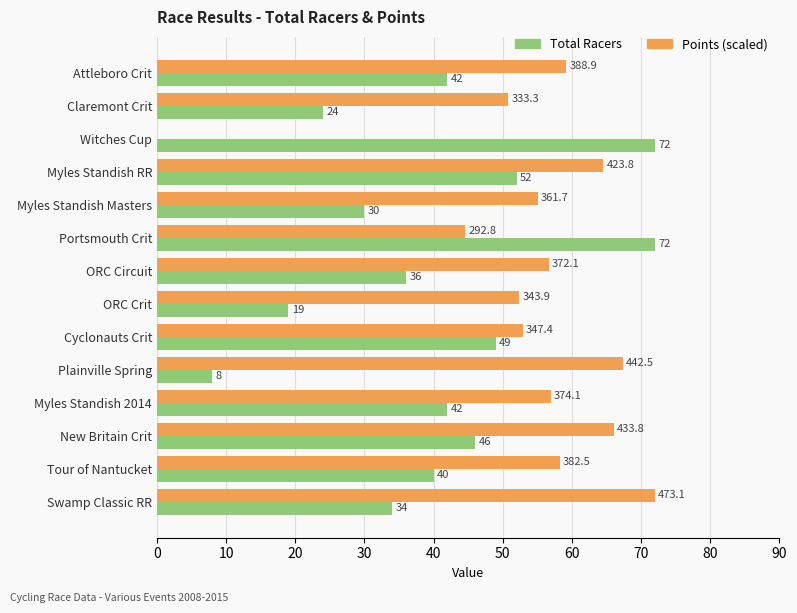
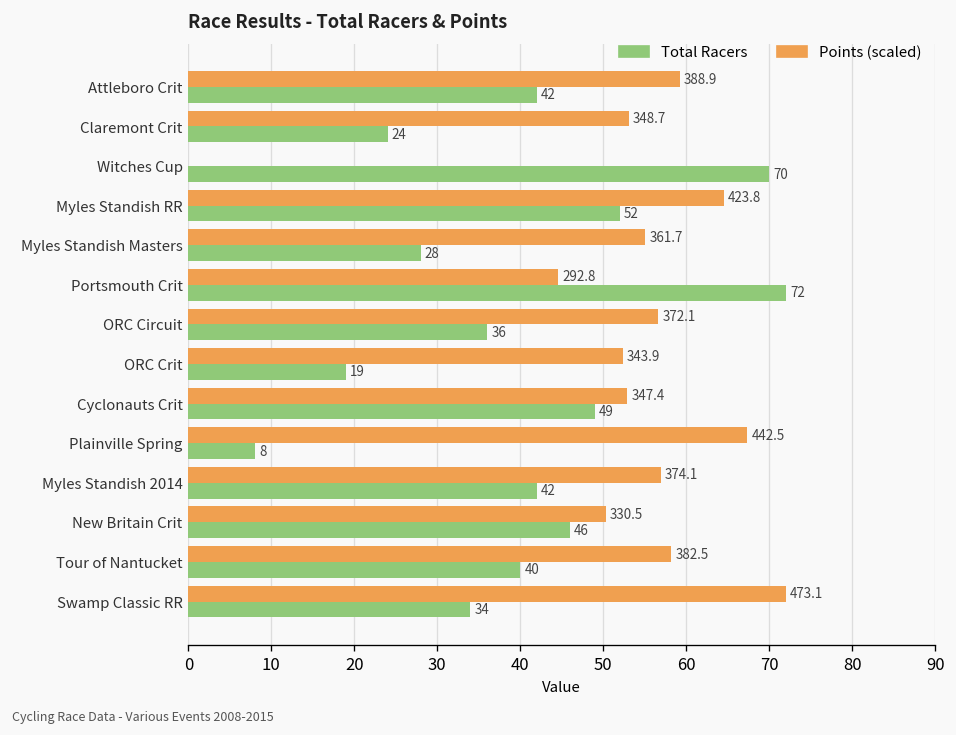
  {
    "Total Racers": {
      "Attleboro Crit": 42,
      "Claremont Crit": 24,
-     "Witches Cup": 72,
+     "Witches Cup": 70,
      "Myles Standish RR": 52,
-     "Myles Standish Masters": 30,
+     "Myles Standish Masters": 28,
      "Portsmouth Crit": 72,
      "ORC Circuit": 36,
      "ORC Crit": 19,
      "Cyclonauts Crit": 49,
      "Plainville Spring": 8,
      "Myles Standish 2014": 42,
      "New Britain Crit": 46,
      "Tour of Nantucket": 40,
      "Swamp Classic RR": 34
    },
    "Points (scaled)": {
-     "Claremont Crit": 333.3,
-     "New Britain Crit": 433.8
+     "Claremont Crit": 348.7,
+     "New Britain Crit": 330.5
    }
  }
